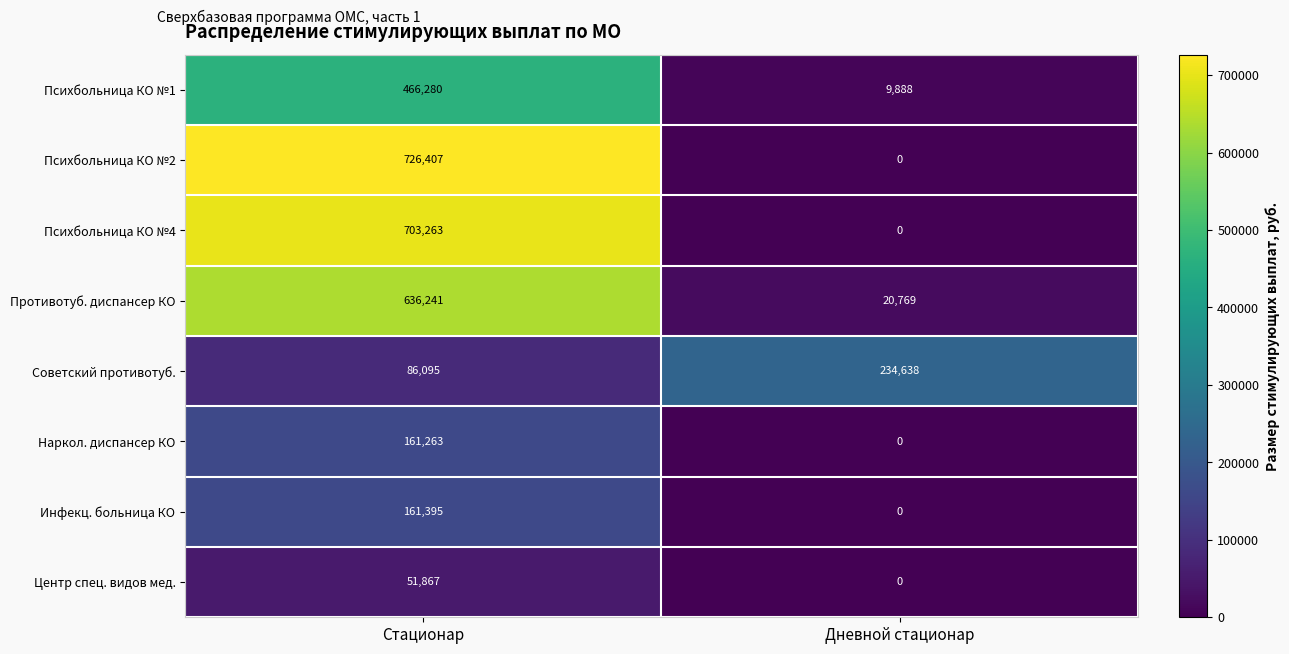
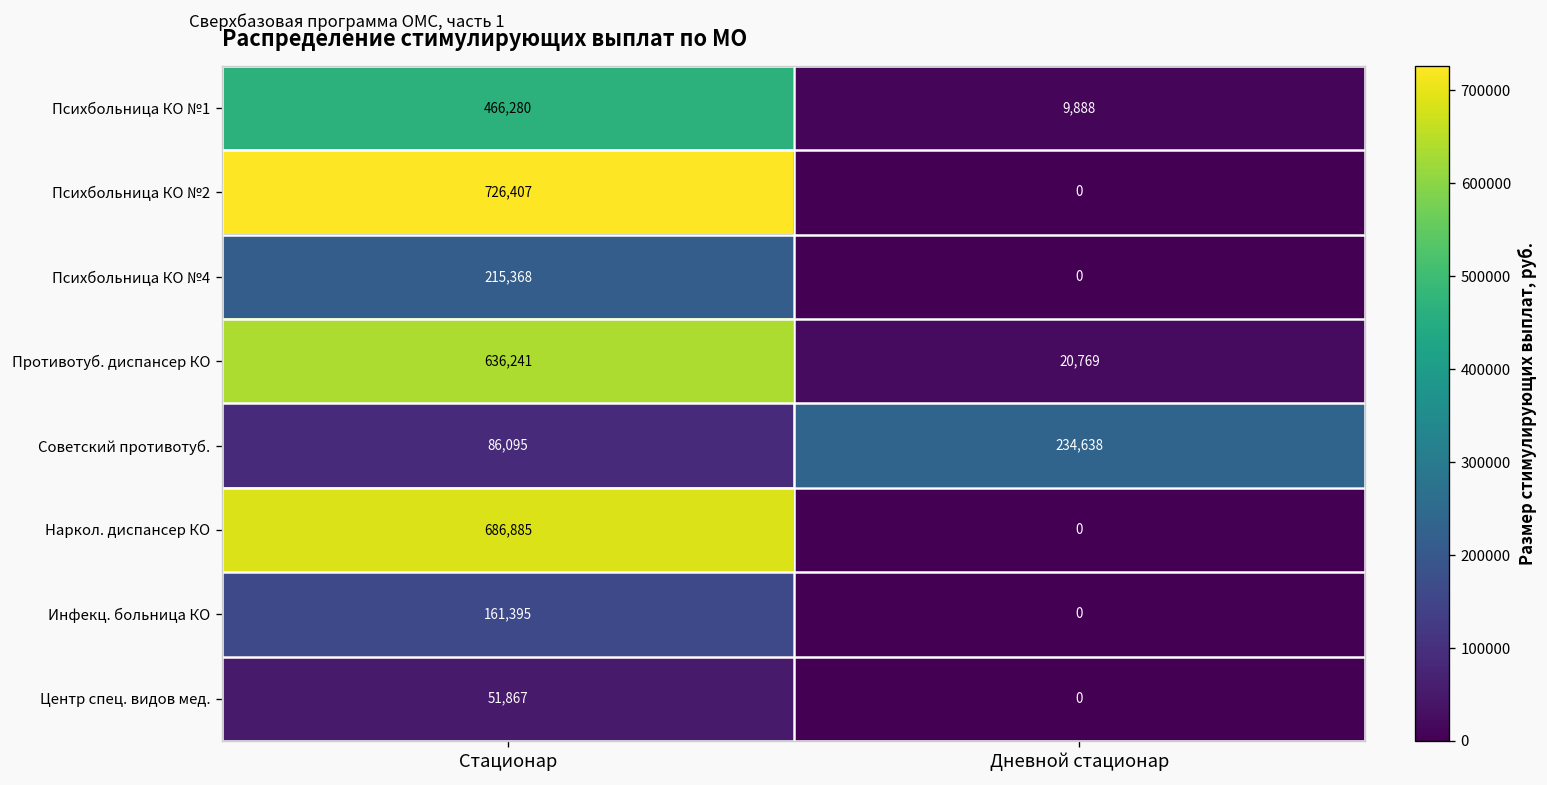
  {
    "Психбольница КО №1": {
      "Стационар": "466,280",
      "Дневной стационар": "9,888"
    },
    "Психбольница КО №2": {
      "Стационар": "726,407",
      "Дневной стационар": "0"
    },
    "Психбольница КО №4": {
-     "Стационар": "703,263",
+     "Стационар": "215,368",
      "Дневной стационар": "0"
    },
    "Противотуб. диспансер КО": {
      "Стационар": "636,241",
      "Дневной стационар": "20,769"
    },
    "Советский противотуб.": {
      "Стационар": "86,095",
      "Дневной стационар": "234,638"
    },
    "Наркол. диспансер КО": {
-     "Стационар": "161,263",
+     "Стационар": "686,885",
      "Дневной стационар": "0"
    },
    "Инфекц. больница КО": {
      "Стационар": "161,395",
      "Дневной стационар": "0"
    },
    "Центр спец. видов мед.": {
      "Стационар": "51,867",
      "Дневной стационар": "0"
    }
  }
